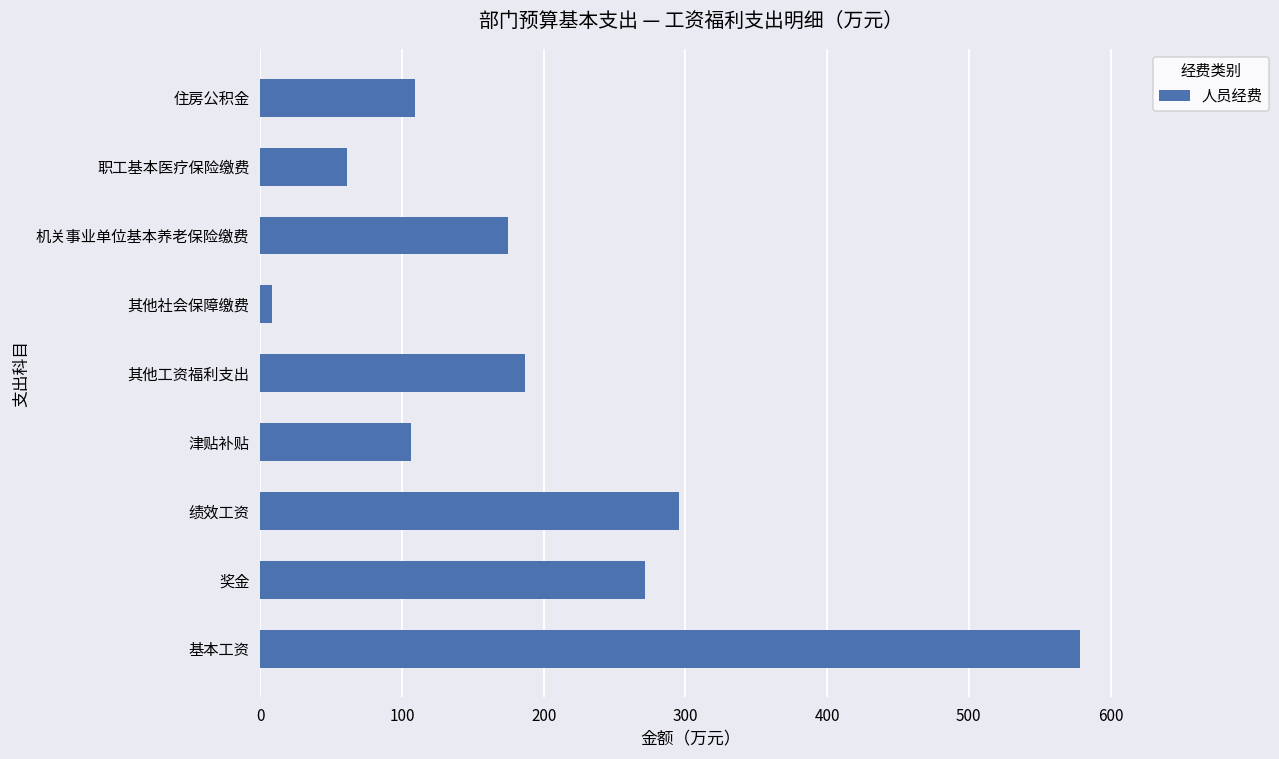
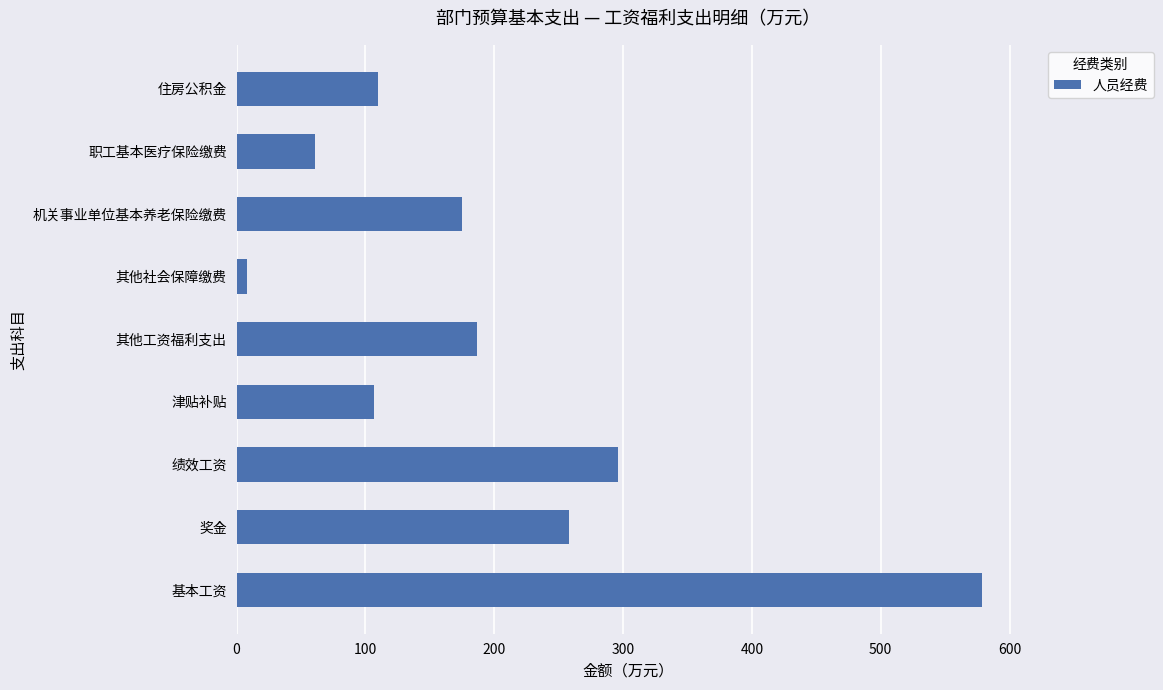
  {
    "住房公积金": 110,
    "职工基本医疗保险缴费": 61,
    "机关事业单位基本养老保险缴费": 175,
    "其他社会保障缴费": 8,
    "其他工资福利支出": 187,
    "津贴补贴": 107,
    "绩效工资": 296,
-   "奖金": 271,
+   "奖金": 258,
    "基本工资": 579
  }
